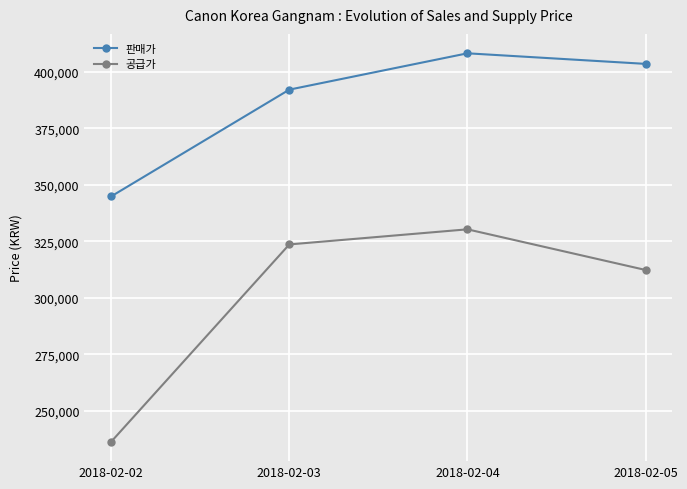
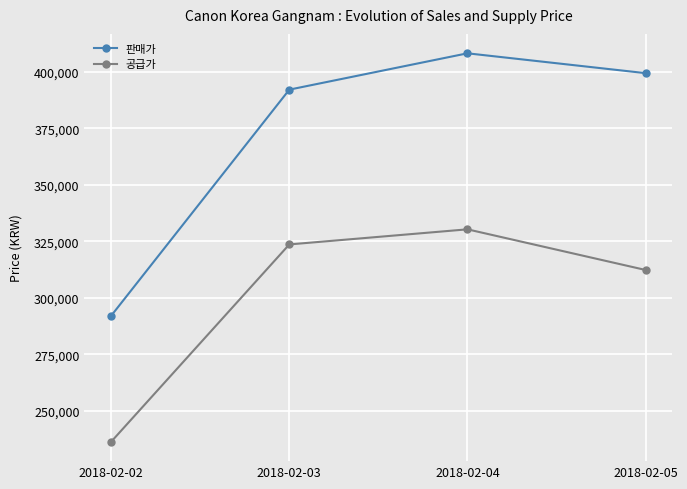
  {
    "판매가": {
-     "2018-02-02": "345,000",
+     "2018-02-02": "292,000",
      "2018-02-03": "392,000",
      "2018-02-04": "408,000",
-     "2018-02-05": "403,000"
+     "2018-02-05": "399,000"
    },
    "공급가": {
      "2018-02-02": "236,000",
      "2018-02-03": "324,000",
      "2018-02-04": "330,000",
      "2018-02-05": "312,000"
    }
  }
